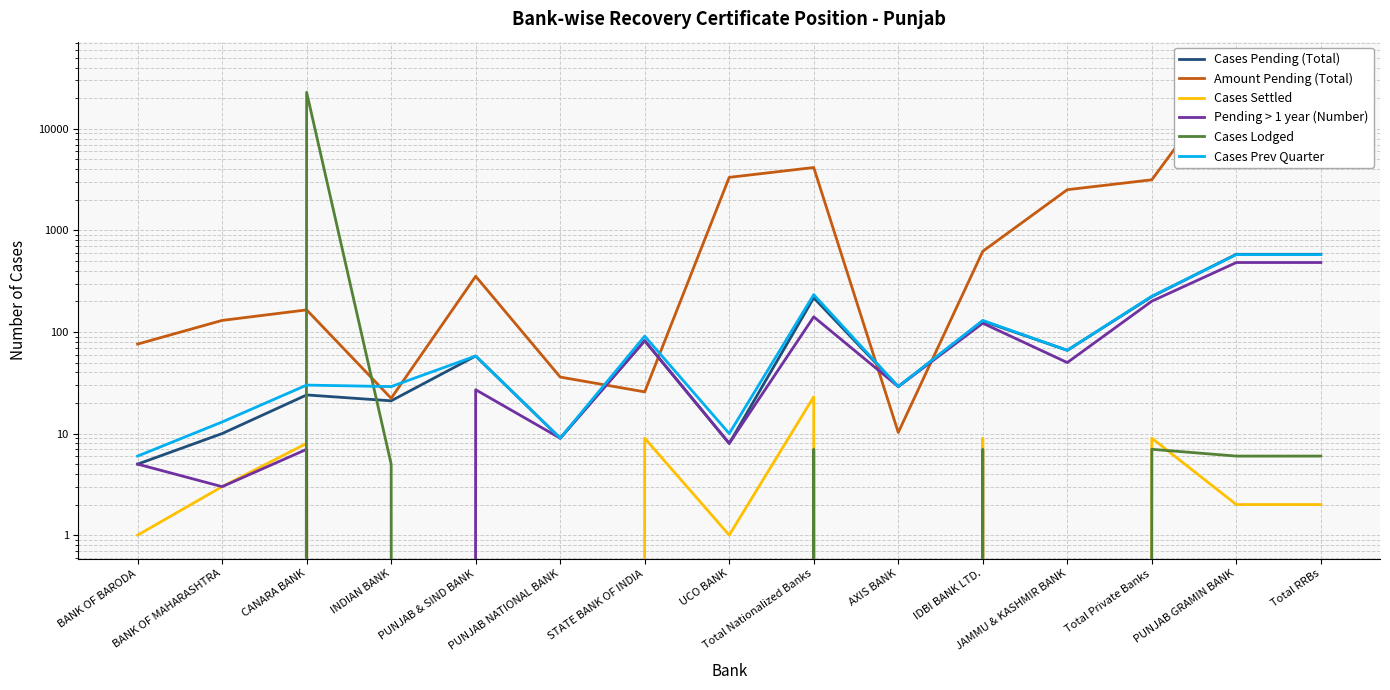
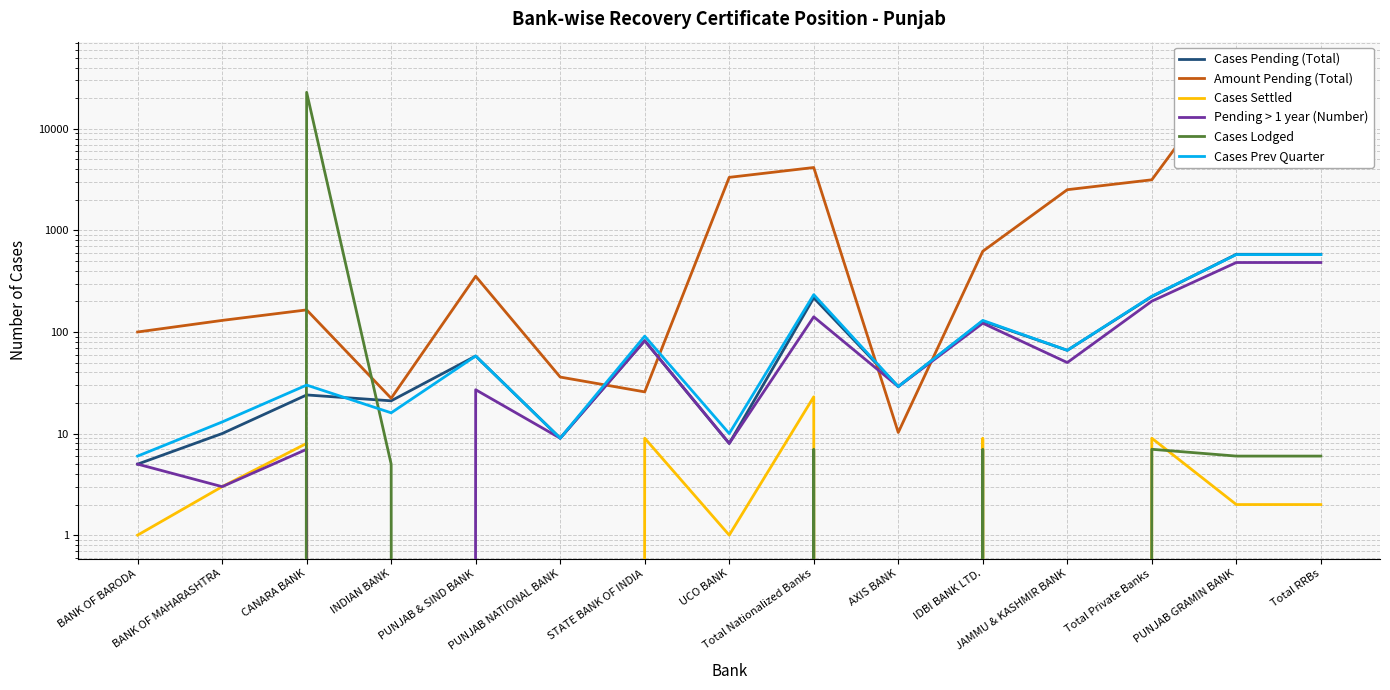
  {
    "Cases Pending (Total)": {
      "BANK OF MAHARASHTRA": 10,
      "CANARA BANK": 24,
      "Total Nationalized Banks": 220
    },
    "Amount Pending (Total)": {
-     "BANK OF BARODA": 80,
+     "BANK OF BARODA": 100,
      "BANK OF MAHARASHTRA": 130,
      "CANARA BANK": 170,
      "PUNJAB & SIND BANK": 350,
      "PUNJAB NATIONAL BANK": 36,
      "STATE BANK OF INDIA": 26,
      "UCO BANK": 3300,
      "Total Nationalized Banks": 4200,
      "AXIS BANK": 10,
      "IDBI BANK LTD.": 600,
      "JAMMU & KASHMIR BANK": 2500,
      "Total Private Banks": 3200
    },
    "Cases Settled": {
      "BANK OF BARODA": 1,
      "CANARA BANK": 8,
      "STATE BANK OF INDIA": 9,
      "UCO BANK": 1,
      "Total Nationalized Banks": 23,
      "IDBI BANK LTD.": 9,
      "Total Private Banks": 9,
      "PUNJAB GRAMIN BANK": 2,
      "Total RRBs": 2
    },
    "Pending > 1 year (Number)": {
      "CANARA BANK": 7,
      "PUNJAB & SIND BANK": 27,
      "Total Nationalized Banks": 140,
      "JAMMU & KASHMIR BANK": 50,
      "Total Private Banks": 200,
      "PUNJAB GRAMIN BANK": 500,
      "Total RRBs": 500
    },
    "Cases Lodged": {
      "CANARA BANK": 23000,
      "INDIAN BANK": 5,
      "Total Nationalized Banks": 7,
      "IDBI BANK LTD.": 7,
      "Total Private Banks": 7,
      "PUNJAB GRAMIN BANK": 6,
      "Total RRBs": 6
    },
    "Cases Prev Quarter": {
      "BANK OF BARODA": 6,
      "BANK OF MAHARASHTRA": 13,
      "CANARA BANK": 30,
-     "INDIAN BANK": 29,
+     "INDIAN BANK": 16,
      "STATE BANK OF INDIA": 90,
      "UCO BANK": 10,
      "Total Nationalized Banks": 230
    }
  }
